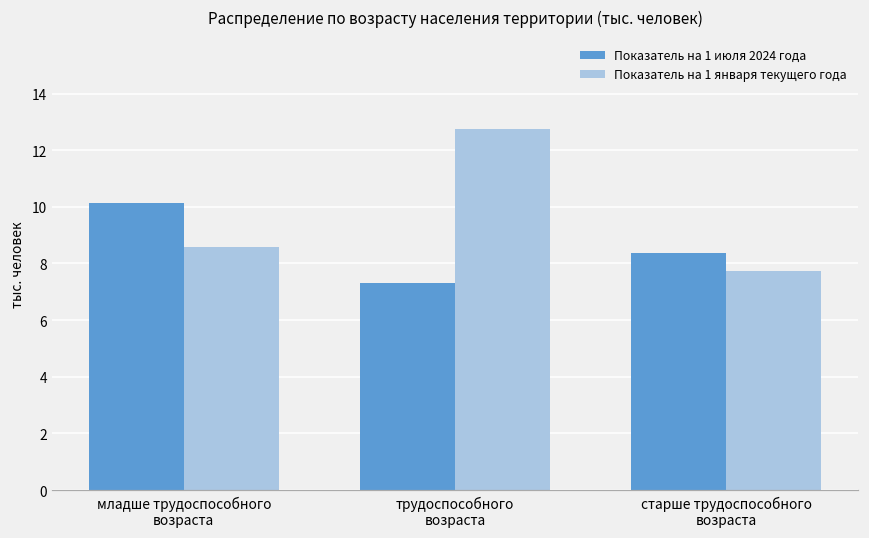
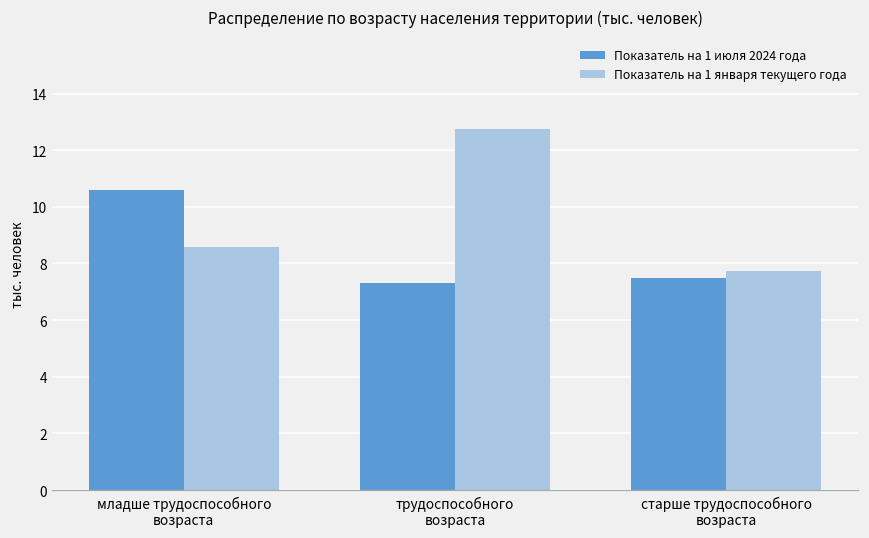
  {
    "Показатель на 1 июля 2024 года": {
-     "младше трудоспособного возраста": 10.1,
+     "младше трудоспособного возраста": 10.6,
      "трудоспособного возраста": 7.3,
-     "старше трудоспособного возраста": 8.4
+     "старше трудоспособного возраста": 7.5
    },
    "Показатель на 1 января текущего года": {
      "младше трудоспособного возраста": 8.6,
      "трудоспособного возраста": 12.8,
      "старше трудоспособного возраста": 7.7
    }
  }
